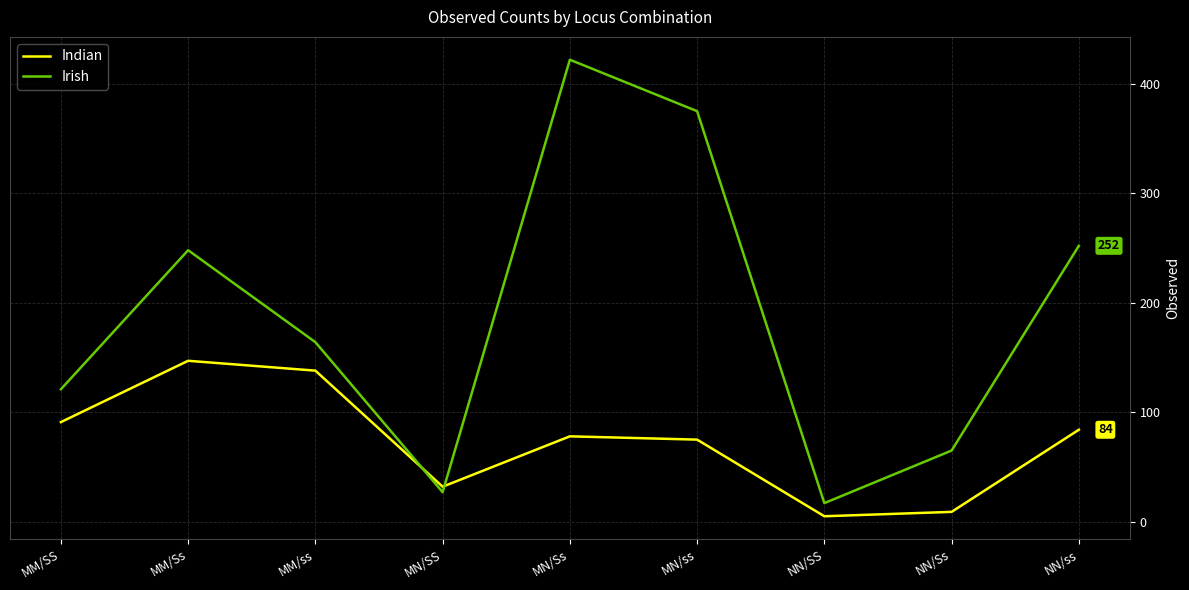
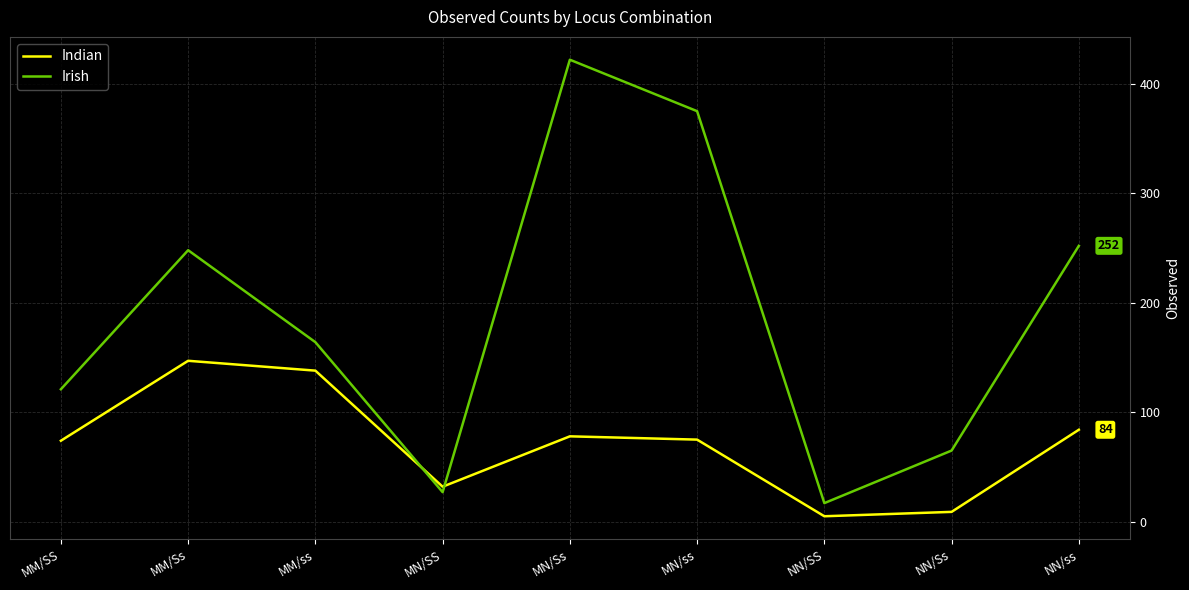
  {
    "Indian": {
-     "MM/SS": 91,
+     "MM/SS": 74,
      "MM/Ss": 147,
      "MM/ss": 138,
      "MN/SS": 32,
      "MN/Ss": 78,
      "MN/ss": 75,
      "NN/SS": 5,
      "NN/Ss": 9
    },
    "Irish": {
      "MM/SS": 121,
      "MM/Ss": 248,
      "MM/ss": 164,
      "MN/SS": 27,
      "MN/Ss": 422,
      "MN/ss": 375,
      "NN/SS": 17,
      "NN/Ss": 65
    }
  }
